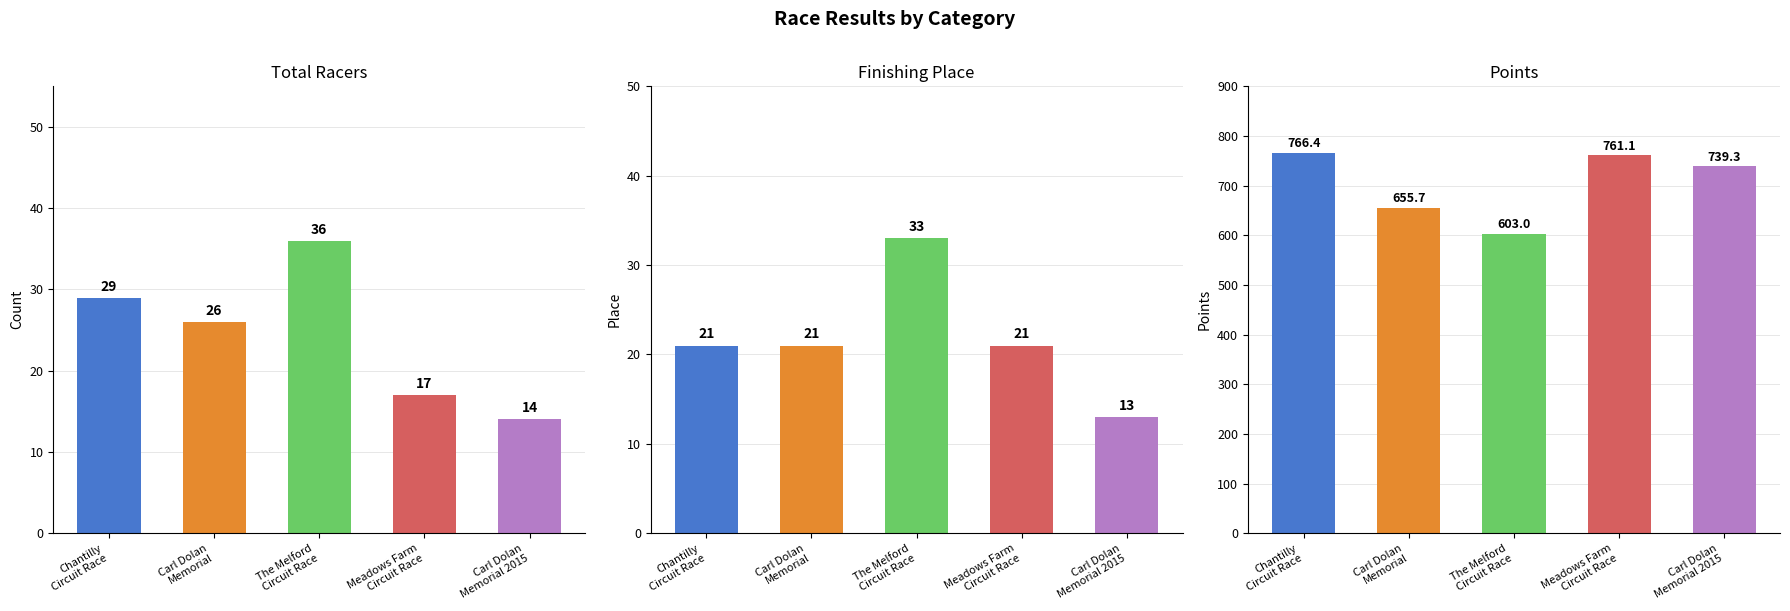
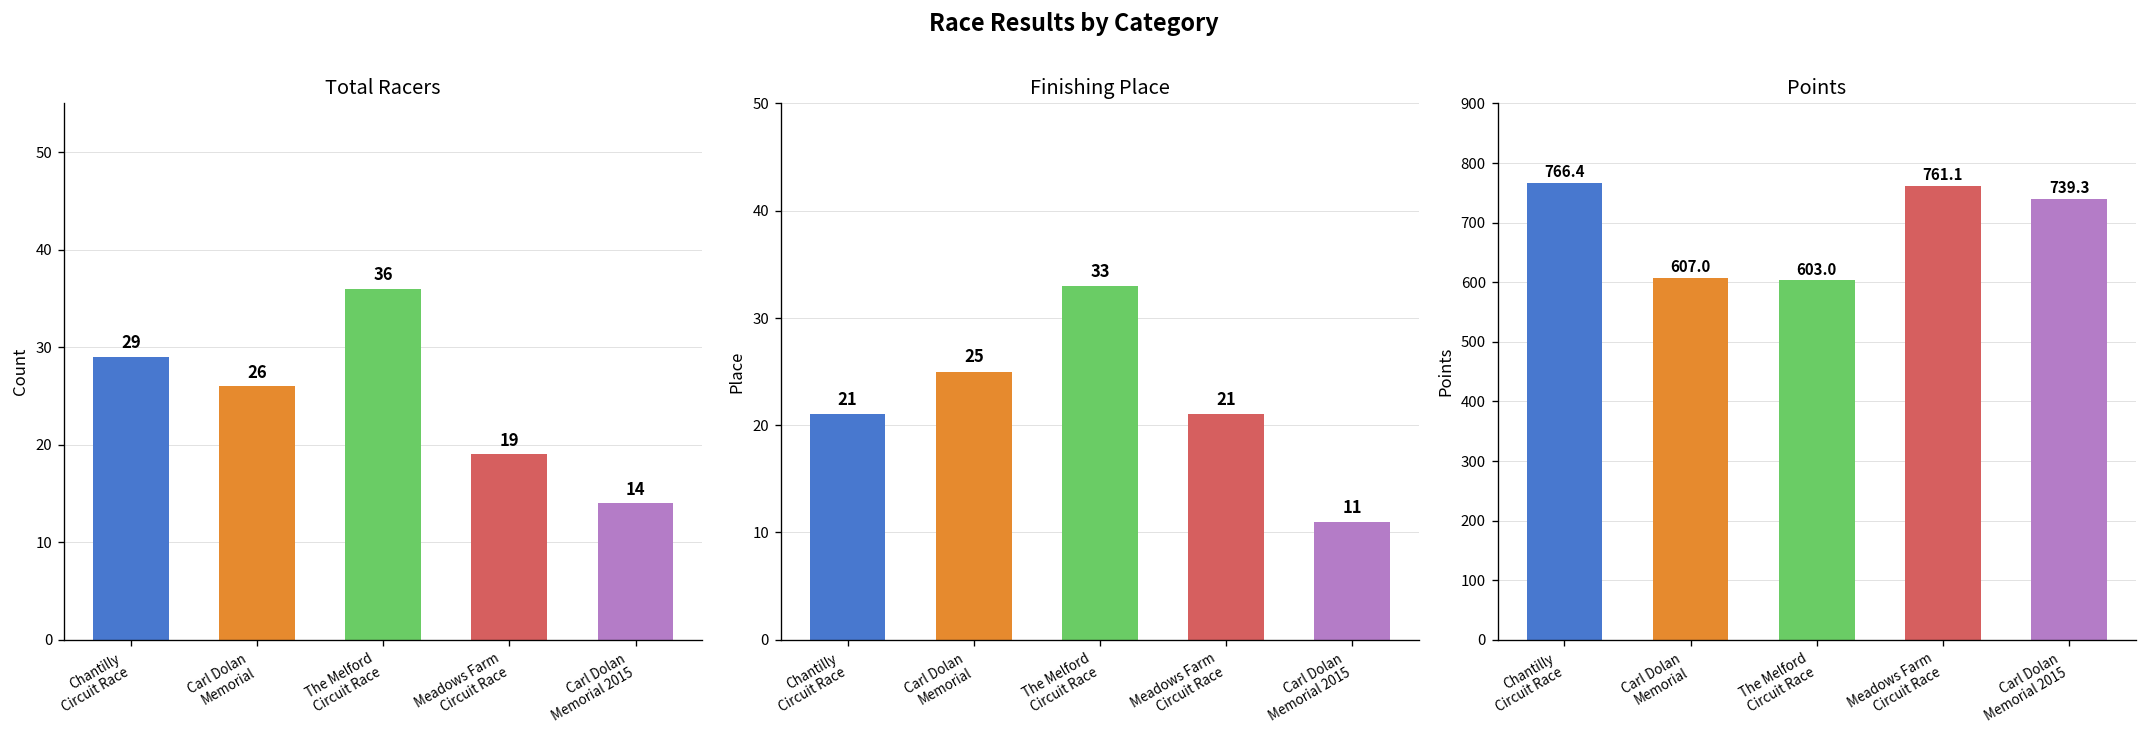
  {
    "Total Racers": {
      "Chantilly Circuit Race": 29,
      "Carl Dolan Memorial": 26,
      "The Melford Circuit Race": 36,
-     "Meadows Farm Circuit Race": 17,
+     "Meadows Farm Circuit Race": 19,
      "Carl Dolan Memorial 2015": 14
    },
    "Finishing Place": {
      "Chantilly Circuit Race": 21,
-     "Carl Dolan Memorial": 21,
+     "Carl Dolan Memorial": 25,
      "The Melford Circuit Race": 33,
      "Meadows Farm Circuit Race": 21,
-     "Carl Dolan Memorial 2015": 13
+     "Carl Dolan Memorial 2015": 11
    },
    "Points": {
      "Chantilly Circuit Race": 766.4,
-     "Carl Dolan Memorial": 655.7,
+     "Carl Dolan Memorial": 607.0,
      "The Melford Circuit Race": 603.0,
      "Meadows Farm Circuit Race": 761.1,
      "Carl Dolan Memorial 2015": 739.3
    }
  }
